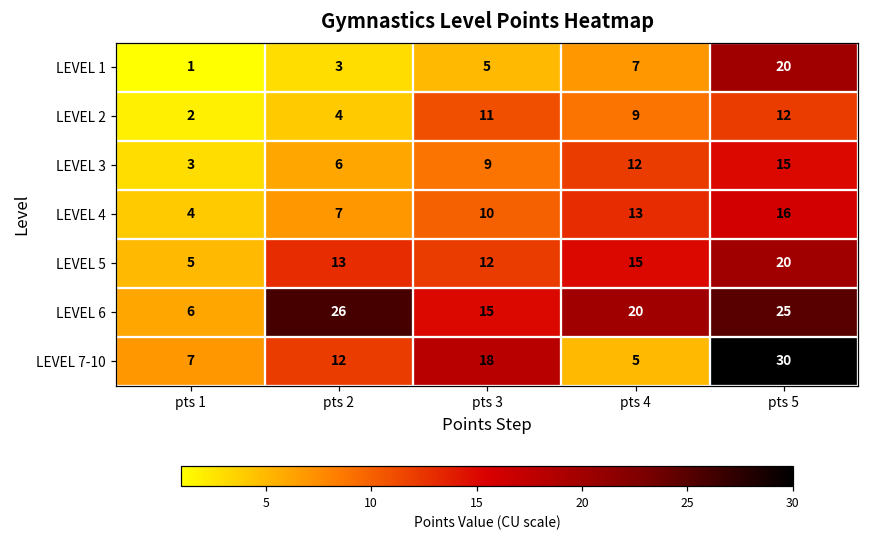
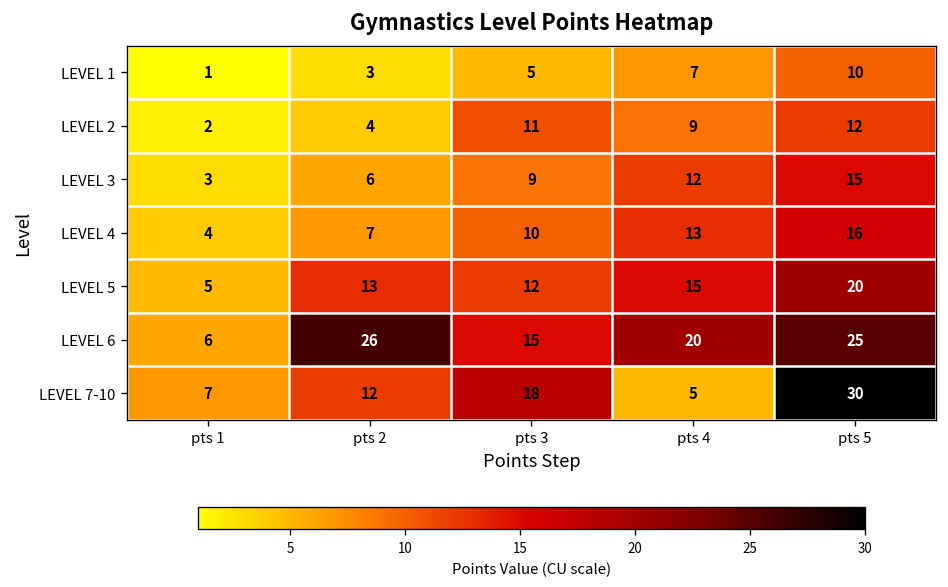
  {
    "LEVEL 1": {
      "pts 1": 1,
      "pts 2": 3,
      "pts 3": 5,
      "pts 4": 7,
-     "pts 5": 20
+     "pts 5": 10
    },
    "LEVEL 2": {
      "pts 1": 2,
      "pts 2": 4,
      "pts 3": 11,
      "pts 4": 9,
      "pts 5": 12
    },
    "LEVEL 3": {
      "pts 1": 3,
      "pts 2": 6,
      "pts 3": 9,
      "pts 4": 12,
      "pts 5": 15
    },
    "LEVEL 4": {
      "pts 1": 4,
      "pts 2": 7,
      "pts 3": 10,
      "pts 4": 13,
      "pts 5": 16
    },
    "LEVEL 5": {
      "pts 1": 5,
      "pts 2": 13,
      "pts 3": 12,
      "pts 4": 15,
      "pts 5": 20
    },
    "LEVEL 6": {
      "pts 1": 6,
      "pts 2": 26,
      "pts 3": 15,
      "pts 4": 20,
      "pts 5": 25
    },
    "LEVEL 7-10": {
      "pts 1": 7,
      "pts 2": 12,
      "pts 3": 18,
      "pts 4": 5,
      "pts 5": 30
    }
  }
